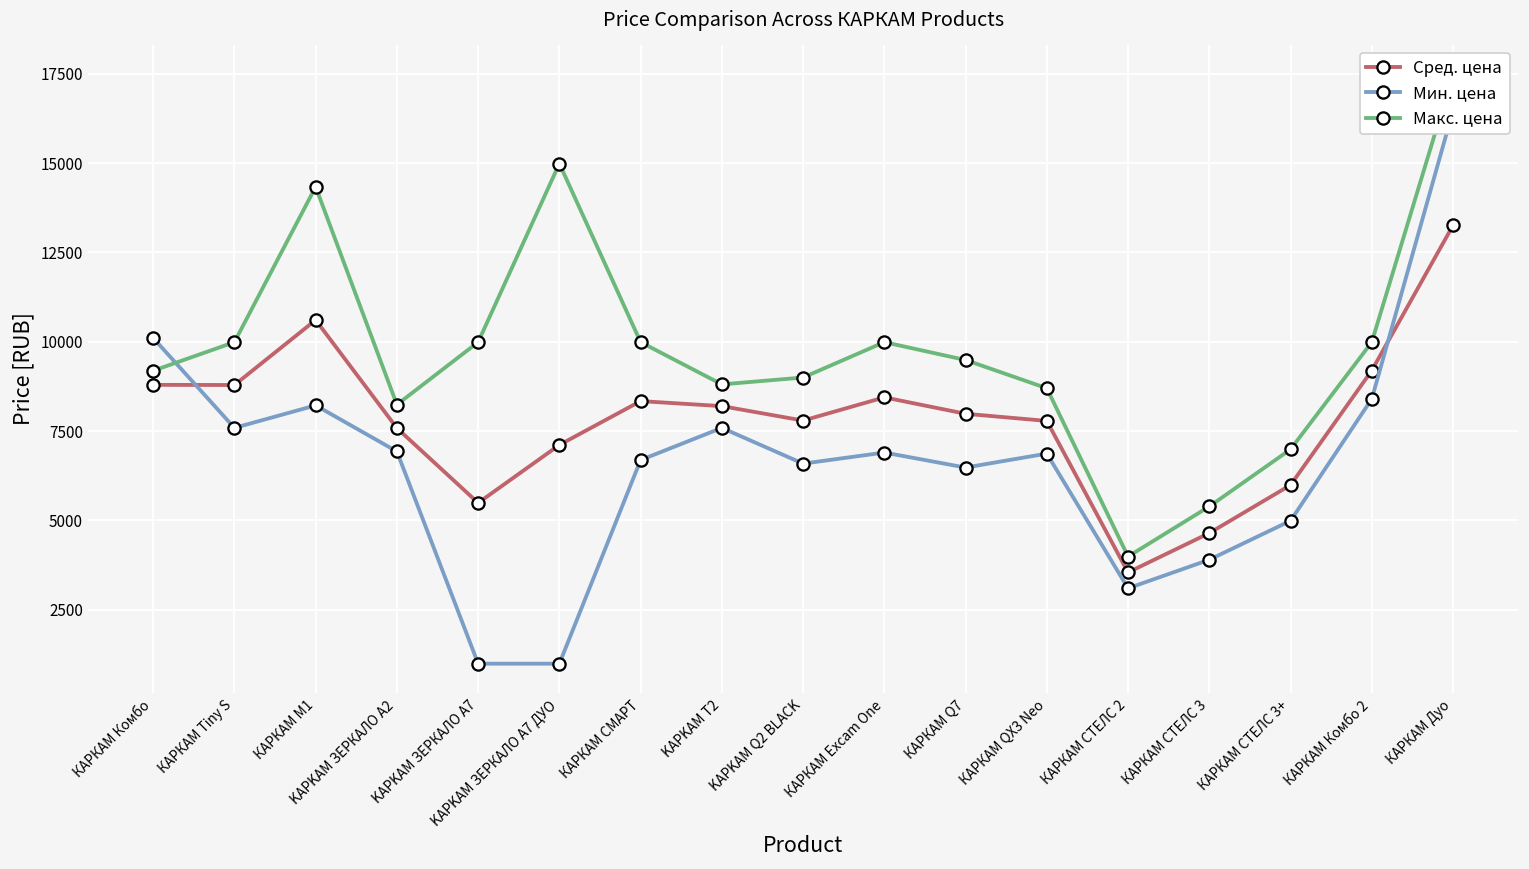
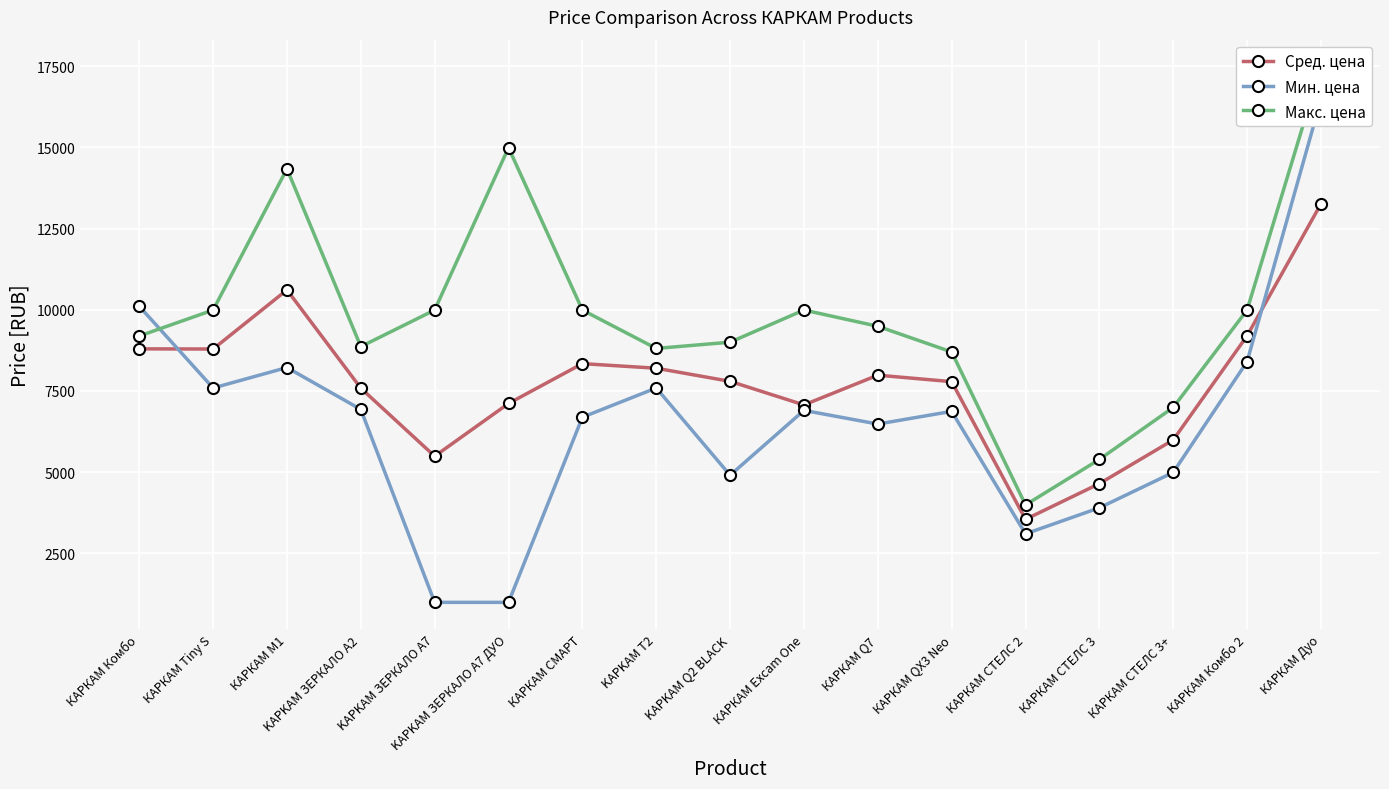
  {
    "Сред. цена": {
      "КАРКАМ Комбо": 8800,
      "КАРКАМ Tiny S": 8800,
      "КАРКАМ M1": 10600,
      "KAPKAM ЗЕРКАЛО А2": 7600,
      "KAPKAM ЗЕРКАЛО А7": 5500,
      "KAPKAM ЗЕРКАЛО А7 ДУО": 7100,
      "КАРКАМ CMAPT": 8300,
      "KAPKAM T2": 8200,
      "KAPKAM Q2 BLACK": 7800,
-     "КАРКАМ Excam One": 8400,
+     "КАРКАМ Excam One": 7100,
      "КАРКАМ Q7": 8000,
      "КАРКАМ QX3 Neo": 7800,
      "КАРКАМ СТЕЛС 2": 3500,
      "КАРКАМ СТЕЛС 3": 4600,
      "КАРКАМ СТЕЛС 3+": 6000,
      "КАРКАМ Комбо 2": 9200,
      "КАРКАМ Дуо": 13300
    },
    "Мин. цена": {
      "КАРКАМ Комбо": 10100,
      "КАРКАМ Tiny S": 7600,
      "КАРКАМ M1": 8200,
      "KAPKAM ЗЕРКАЛО А2": 6900,
      "KAPKAM ЗЕРКАЛО А7": 1000,
      "KAPKAM ЗЕРКАЛО А7 ДУО": 1000,
      "КАРКАМ CMAPT": 6700,
      "KAPKAM T2": 7600,
-     "KAPKAM Q2 BLACK": 6600,
+     "KAPKAM Q2 BLACK": 4900,
      "КАРКАМ Excam One": 6900,
      "КАРКАМ Q7": 6500,
      "КАРКАМ QX3 Neo": 6900,
      "КАРКАМ СТЕЛС 2": 3100,
      "КАРКАМ СТЕЛС 3": 3900,
      "КАРКАМ СТЕЛС 3+": 5000,
      "КАРКАМ Комбо 2": 8400
    },
    "Макс. цена": {
      "КАРКАМ Комбо": 9200,
      "КАРКАМ Tiny S": 10000,
      "КАРКАМ M1": 14300,
-     "KAPKAM ЗЕРКАЛО А2": 8200,
+     "KAPKAM ЗЕРКАЛО А2": 8900,
      "KAPKAM ЗЕРКАЛО А7": 10000,
      "KAPKAM ЗЕРКАЛО А7 ДУО": 15000,
      "КАРКАМ CMAPT": 10000,
      "KAPKAM T2": 8800,
      "KAPKAM Q2 BLACK": 9000,
      "КАРКАМ Excam One": 10000,
      "КАРКАМ Q7": 9500,
      "КАРКАМ QX3 Neo": 8700,
      "КАРКАМ СТЕЛС 2": 4000,
      "КАРКАМ СТЕЛС 3": 5400,
      "КАРКАМ СТЕЛС 3+": 7000,
      "КАРКАМ Комбо 2": 10000
    }
  }
